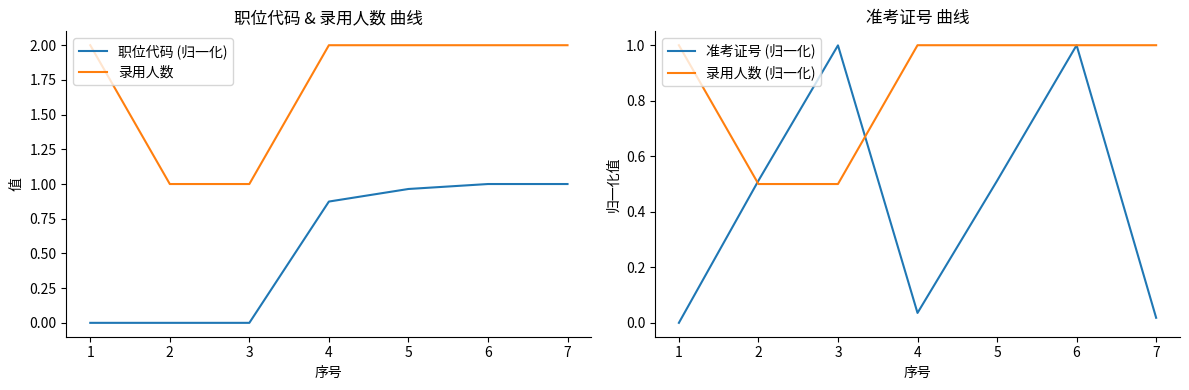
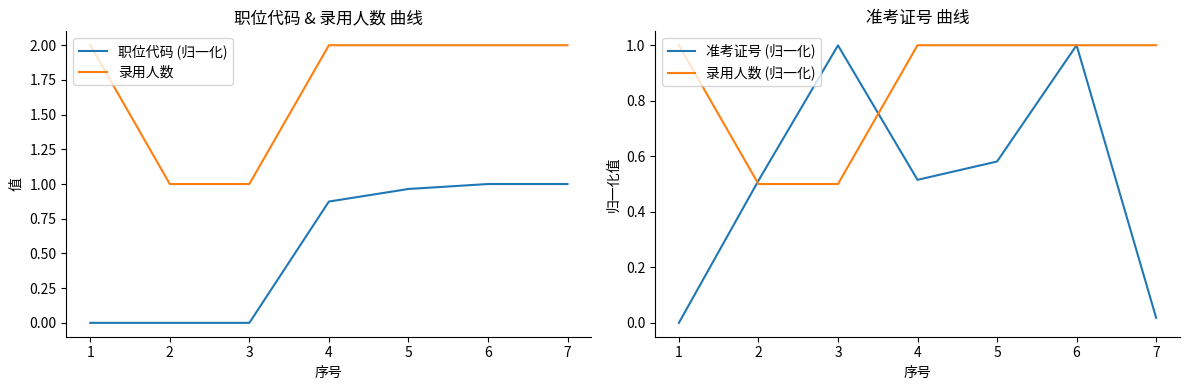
  {
    "职位代码 & 录用人数 曲线": {
      "职位代码 (归一化)": {
        "1": 0.00,
        "2": 0.00,
        "3": 0.00,
        "4": 0.87,
        "5": 0.96,
        "6": 1.00,
        "7": 1.00
      },
      "录用人数": {
        "2": 1.00,
        "3": 1.00,
        "4": 2.00,
        "5": 2.00,
        "6": 2.00,
        "7": 2.00
      }
    },
    "准考证号 曲线": {
      "准考证号 (归一化)": {
        "1": 0.00,
        "2": 0.51,
        "3": 1.00,
-       "4": 0.04,
-       "5": 0.51,
+       "4": 0.52,
+       "5": 0.58,
        "7": 0.02
      },
      "录用人数 (归一化)": {
        "2": 0.50,
        "3": 0.50,
        "4": 1.00,
        "5": 1.00,
        "7": 1.00
      }
    }
  }
